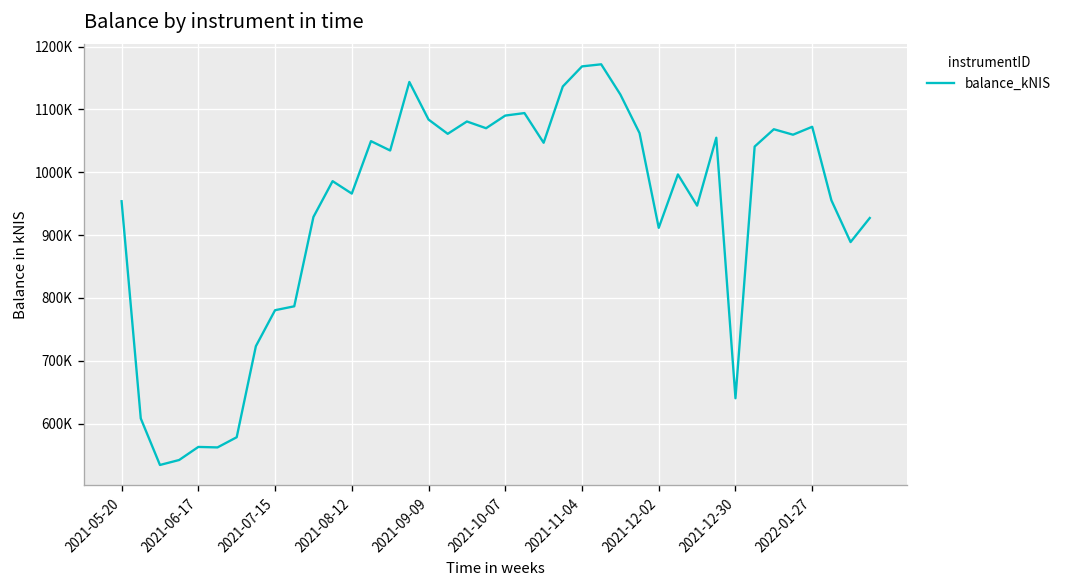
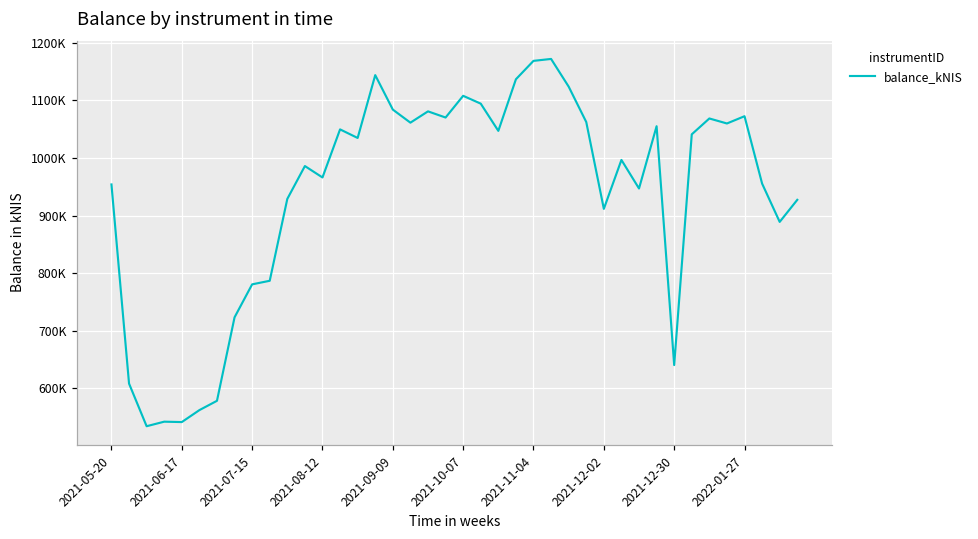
  {
    "2021-05-20": 950000,
-   "2021-06-17": 560000,
+   "2021-06-17": 540000,
    "2021-07-15": 780000,
    "2021-08-12": 970000,
    "2021-09-09": 1080000,
-   "2021-10-07": 1090000,
+   "2021-10-07": 1110000,
    "2021-11-04": 1170000,
    "2021-12-02": 910000,
    "2021-12-30": 640000,
    "2022-01-27": 1070000
  }
